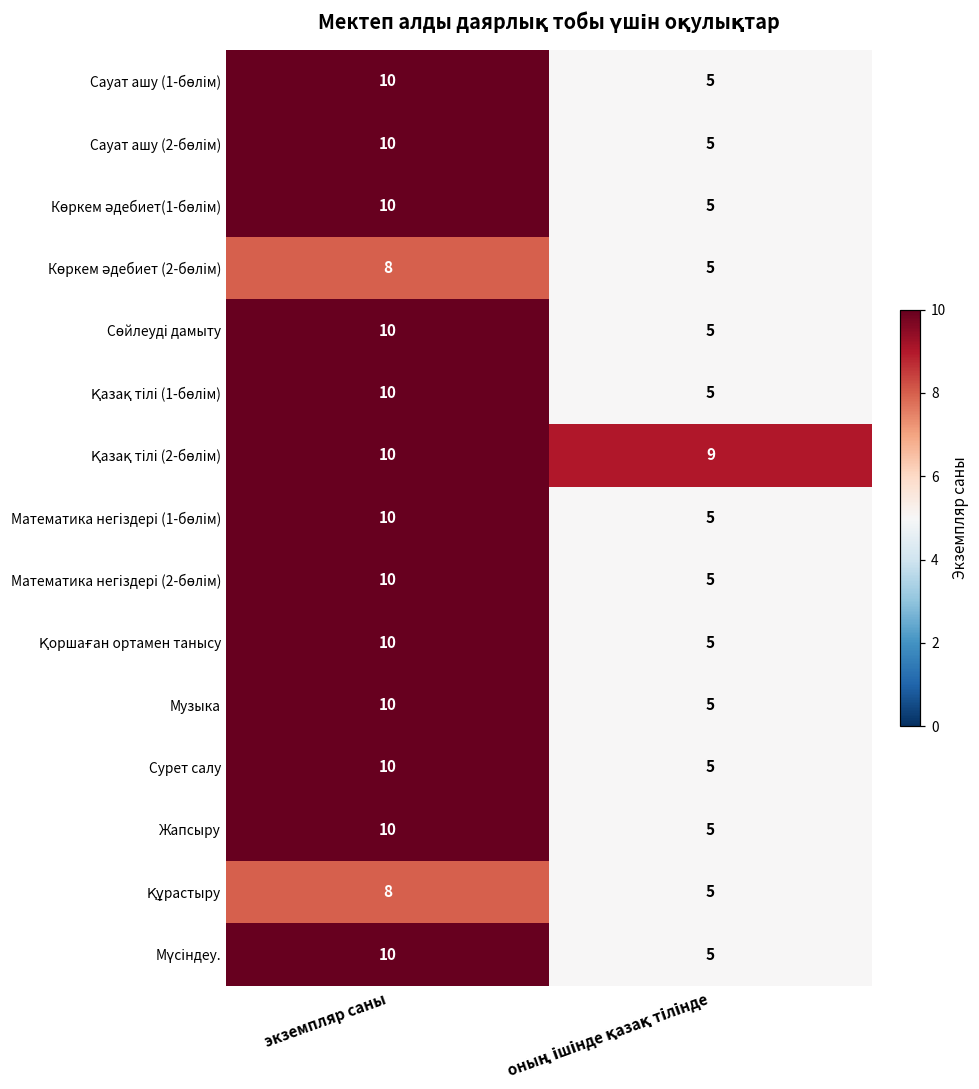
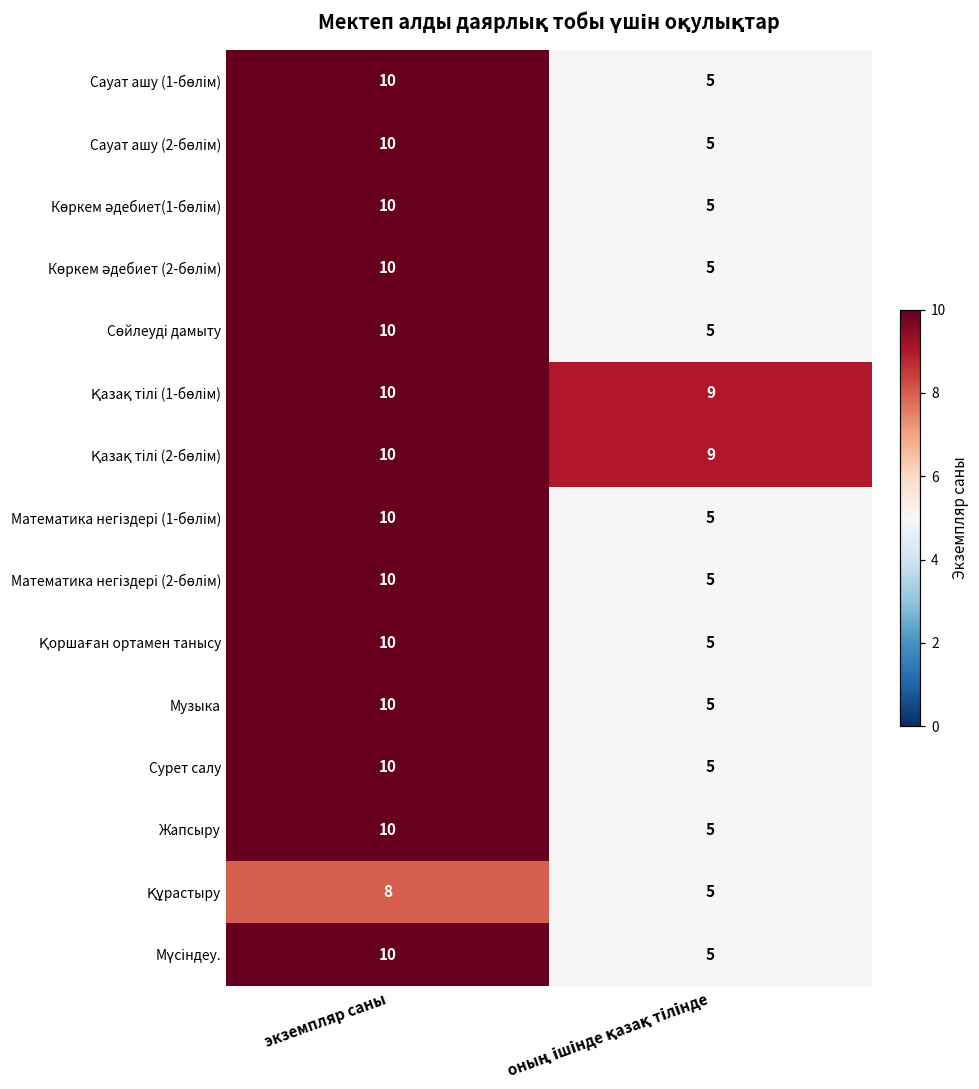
  {
    "Сауат ашу (1-бөлім)": {
      "экземпляр саны": 10,
      "оның ішінде қазақ тілінде": 5
    },
    "Сауат ашу (2-бөлім)": {
      "экземпляр саны": 10,
      "оның ішінде қазақ тілінде": 5
    },
    "Көркем әдебиет(1-бөлім)": {
      "экземпляр саны": 10,
      "оның ішінде қазақ тілінде": 5
    },
    "Көркем әдебиет (2-бөлім)": {
-     "экземпляр саны": 8,
+     "экземпляр саны": 10,
      "оның ішінде қазақ тілінде": 5
    },
    "Сөйлеуді дамыту": {
      "экземпляр саны": 10,
      "оның ішінде қазақ тілінде": 5
    },
    "Қазақ тілі (1-бөлім)": {
      "экземпляр саны": 10,
-     "оның ішінде қазақ тілінде": 5
+     "оның ішінде қазақ тілінде": 9
    },
    "Қазақ тілі (2-бөлім)": {
      "экземпляр саны": 10,
      "оның ішінде қазақ тілінде": 9
    },
    "Математика негіздері (1-бөлім)": {
      "экземпляр саны": 10,
      "оның ішінде қазақ тілінде": 5
    },
    "Математика негіздері (2-бөлім)": {
      "экземпляр саны": 10,
      "оның ішінде қазақ тілінде": 5
    },
    "Қоршаған ортамен танысу": {
      "экземпляр саны": 10,
      "оның ішінде қазақ тілінде": 5
    },
    "Музыка": {
      "экземпляр саны": 10,
      "оның ішінде қазақ тілінде": 5
    },
    "Сурет салу": {
      "экземпляр саны": 10,
      "оның ішінде қазақ тілінде": 5
    },
    "Жапсыру": {
      "экземпляр саны": 10,
      "оның ішінде қазақ тілінде": 5
    },
    "Құрастыру": {
      "экземпляр саны": 8,
      "оның ішінде қазақ тілінде": 5
    },
    "Мүсіндеу.": {
      "экземпляр саны": 10,
      "оның ішінде қазақ тілінде": 5
    }
  }
